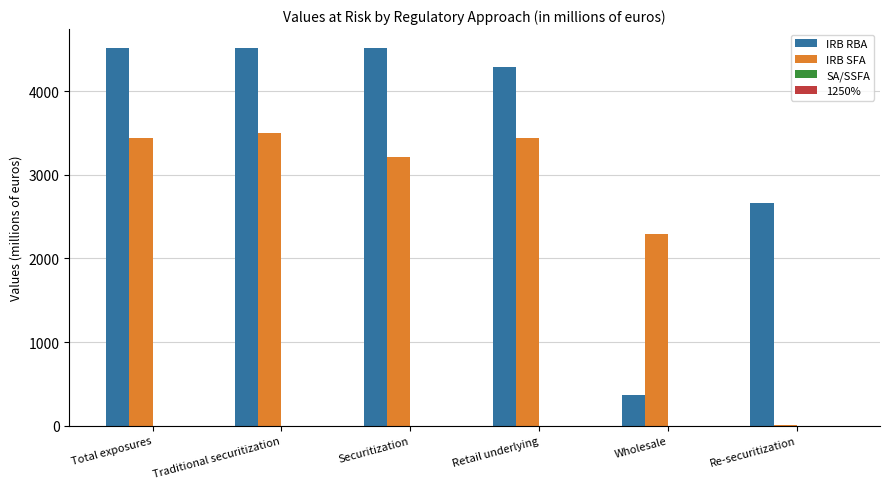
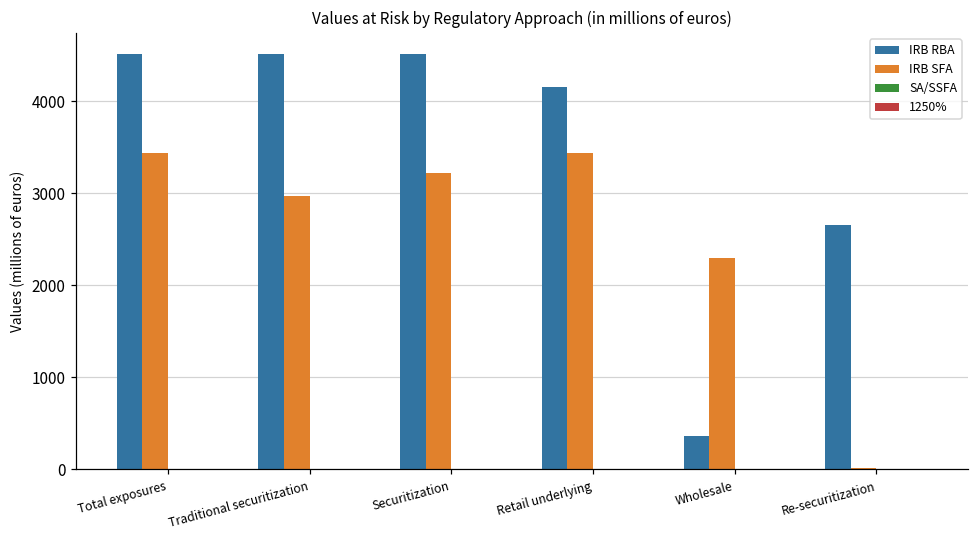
  {
    "IRB RBA": {
      "Total exposures": 4500,
      "Traditional securitization": 4500,
      "Securitization": 4500,
-     "Retail underlying": 4300,
+     "Retail underlying": 4200,
      "Wholesale": 400,
      "Re-securitization": 2700
    },
    "IRB SFA": {
      "Total exposures": 3400,
-     "Traditional securitization": 3500,
+     "Traditional securitization": 3000,
      "Securitization": 3200,
      "Retail underlying": 3400,
      "Wholesale": 2300
    },
    "SA/SSFA": {
      "Total exposures": 0,
      "Traditional securitization": 0,
      "Securitization": 0,
      "Retail underlying": 0,
      "Wholesale": 0,
      "Re-securitization": 0
    },
    "1250%": {
      "Total exposures": 0,
      "Traditional securitization": 0,
      "Securitization": 0,
      "Retail underlying": 0,
      "Wholesale": 0,
      "Re-securitization": 0
    }
  }
